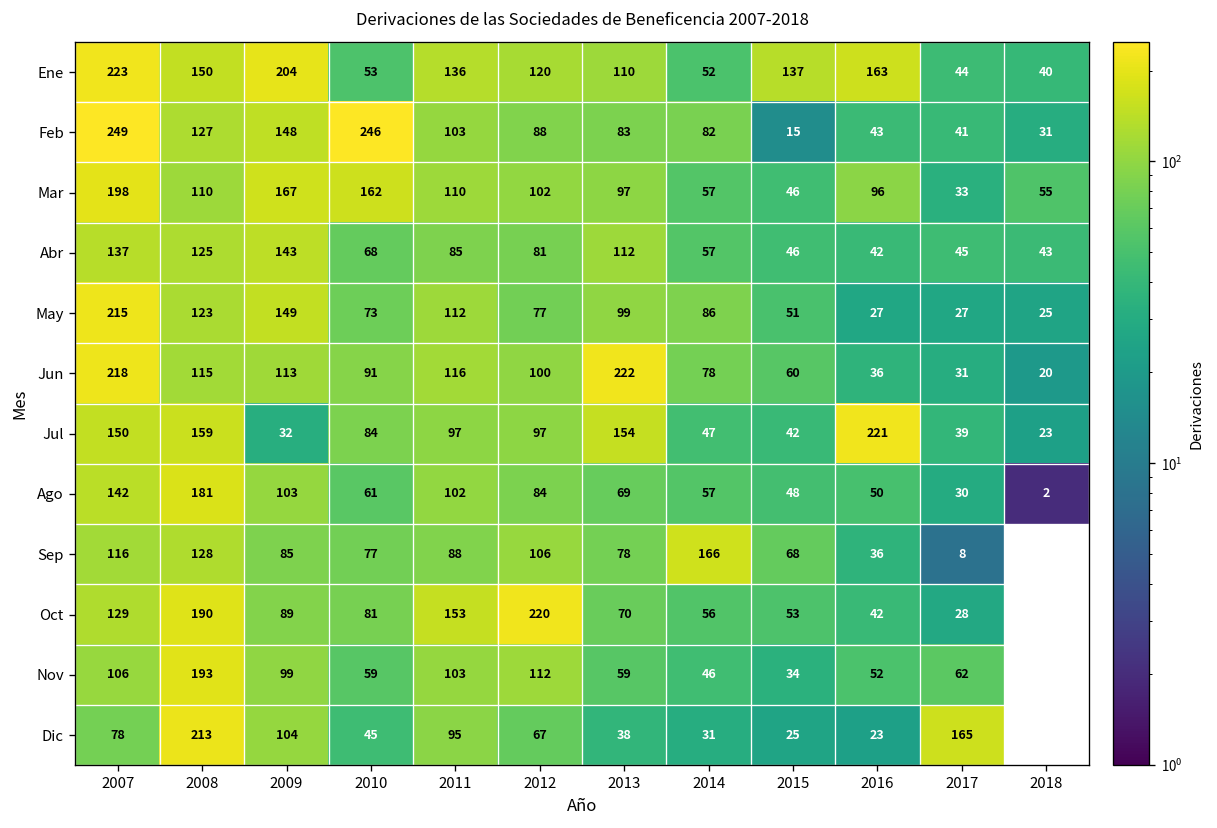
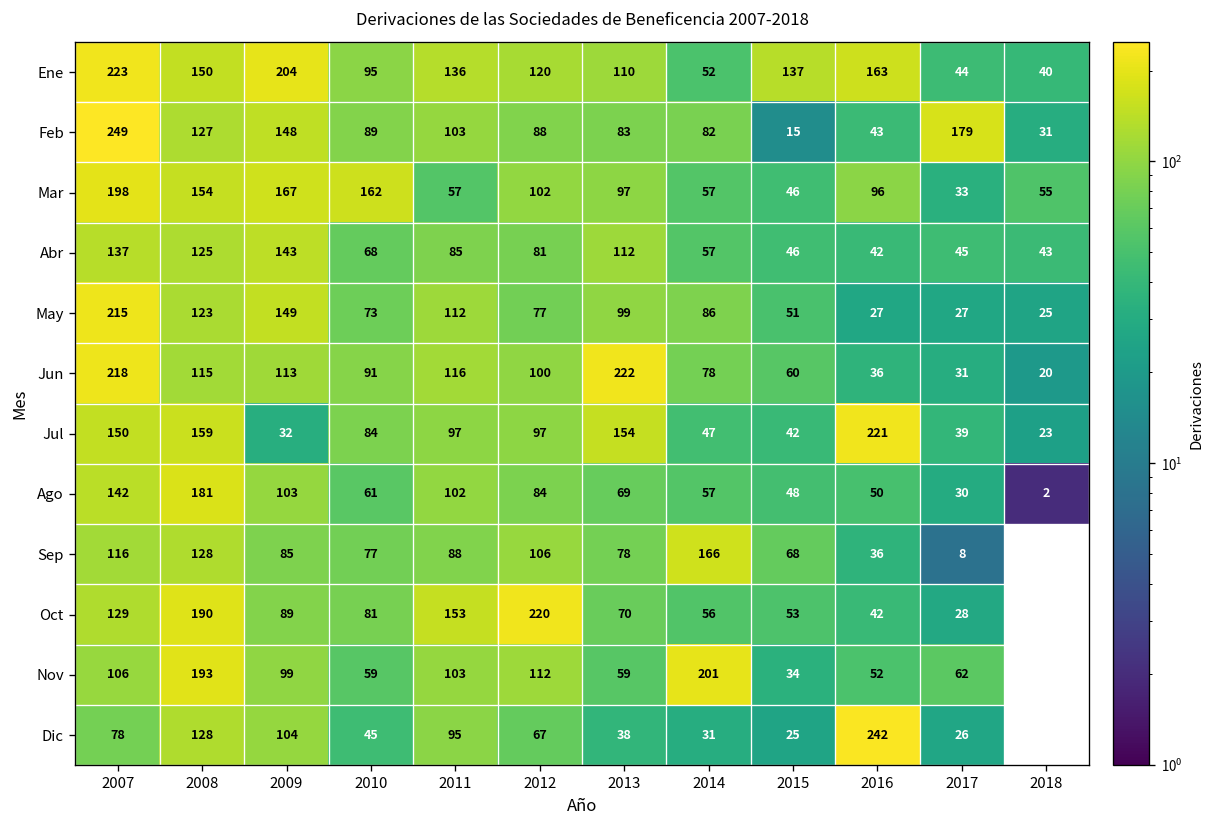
  {
    "Ene": {
      "2007": 223,
      "2008": 150,
      "2009": 204,
-     "2010": 53,
+     "2010": 95,
      "2011": 136,
      "2012": 120,
      "2013": 110,
      "2014": 52,
      "2015": 137,
      "2016": 163,
      "2017": 44,
      "2018": 40
    },
    "Feb": {
      "2007": 249,
      "2008": 127,
      "2009": 148,
-     "2010": 246,
+     "2010": 89,
      "2011": 103,
      "2012": 88,
      "2013": 83,
      "2014": 82,
      "2015": 15,
      "2016": 43,
-     "2017": 41,
+     "2017": 179,
      "2018": 31
    },
    "Mar": {
      "2007": 198,
-     "2008": 110,
+     "2008": 154,
      "2009": 167,
      "2010": 162,
-     "2011": 110,
+     "2011": 57,
      "2012": 102,
      "2013": 97,
      "2014": 57,
      "2015": 46,
      "2016": 96,
      "2017": 33,
      "2018": 55
    },
    "Abr": {
      "2007": 137,
      "2008": 125,
      "2009": 143,
      "2010": 68,
      "2011": 85,
      "2012": 81,
      "2013": 112,
      "2014": 57,
      "2015": 46,
      "2016": 42,
      "2017": 45,
      "2018": 43
    },
    "May": {
      "2007": 215,
      "2008": 123,
      "2009": 149,
      "2010": 73,
      "2011": 112,
      "2012": 77,
      "2013": 99,
      "2014": 86,
      "2015": 51,
      "2016": 27,
      "2017": 27,
      "2018": 25
    },
    "Jun": {
      "2007": 218,
      "2008": 115,
      "2009": 113,
      "2010": 91,
      "2011": 116,
      "2012": 100,
      "2013": 222,
      "2014": 78,
      "2015": 60,
      "2016": 36,
      "2017": 31,
      "2018": 20
    },
    "Jul": {
      "2007": 150,
      "2008": 159,
      "2009": 32,
      "2010": 84,
      "2011": 97,
      "2012": 97,
      "2013": 154,
      "2014": 47,
      "2015": 42,
      "2016": 221,
      "2017": 39,
      "2018": 23
    },
    "Ago": {
      "2007": 142,
      "2008": 181,
      "2009": 103,
      "2010": 61,
      "2011": 102,
      "2012": 84,
      "2013": 69,
      "2014": 57,
      "2015": 48,
      "2016": 50,
      "2017": 30,
      "2018": 2
    },
    "Sep": {
      "2007": 116,
      "2008": 128,
      "2009": 85,
      "2010": 77,
      "2011": 88,
      "2012": 106,
      "2013": 78,
      "2014": 166,
      "2015": 68,
      "2016": 36,
      "2017": 8
    },
    "Oct": {
      "2007": 129,
      "2008": 190,
      "2009": 89,
      "2010": 81,
      "2011": 153,
      "2012": 220,
      "2013": 70,
      "2014": 56,
      "2015": 53,
      "2016": 42,
      "2017": 28
    },
    "Nov": {
      "2007": 106,
      "2008": 193,
      "2009": 99,
      "2010": 59,
      "2011": 103,
      "2012": 112,
      "2013": 59,
-     "2014": 46,
+     "2014": 201,
      "2015": 34,
      "2016": 52,
      "2017": 62
    },
    "Dic": {
      "2007": 78,
-     "2008": 213,
+     "2008": 128,
      "2009": 104,
      "2010": 45,
      "2011": 95,
      "2012": 67,
      "2013": 38,
      "2014": 31,
      "2015": 25,
-     "2016": 23,
-     "2017": 165
+     "2016": 242,
+     "2017": 26
    }
  }
